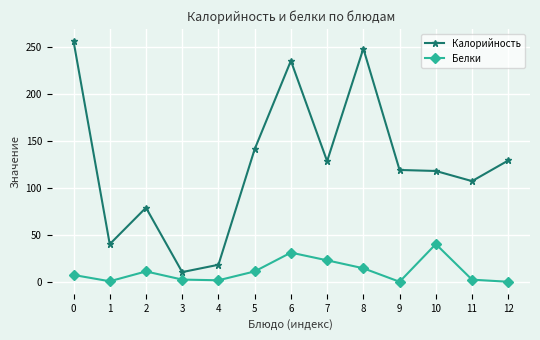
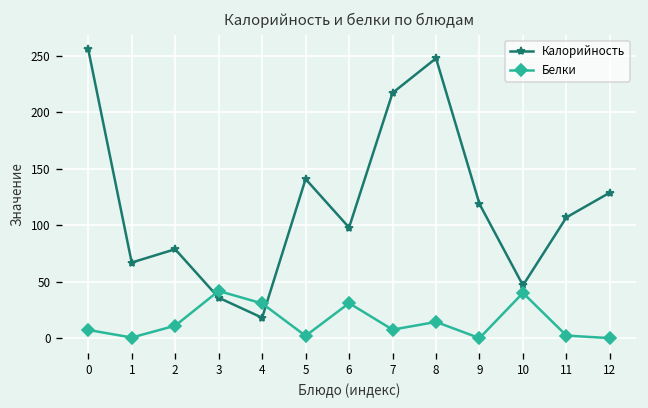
  {
    "Калорийность": {
      "0": 260,
-     "1": 40,
+     "1": 70,
      "2": 80,
-     "3": 10,
+     "3": 40,
      "4": 20,
      "5": 140,
-     "6": 240,
-     "7": 130,
+     "6": 100,
+     "7": 220,
      "8": 250,
      "9": 120,
-     "10": 120,
+     "10": 50,
      "11": 110,
      "12": 130
    },
    "Белки": {
      "0": 10,
      "1": 0,
      "2": 10,
-     "3": 0,
-     "4": 0,
-     "5": 10,
+     "3": 40,
+     "4": 30,
+     "5": 0,
      "6": 30,
-     "7": 20,
+     "7": 10,
      "8": 10,
      "9": 0,
      "10": 40,
      "11": 0,
      "12": 0
    }
  }
